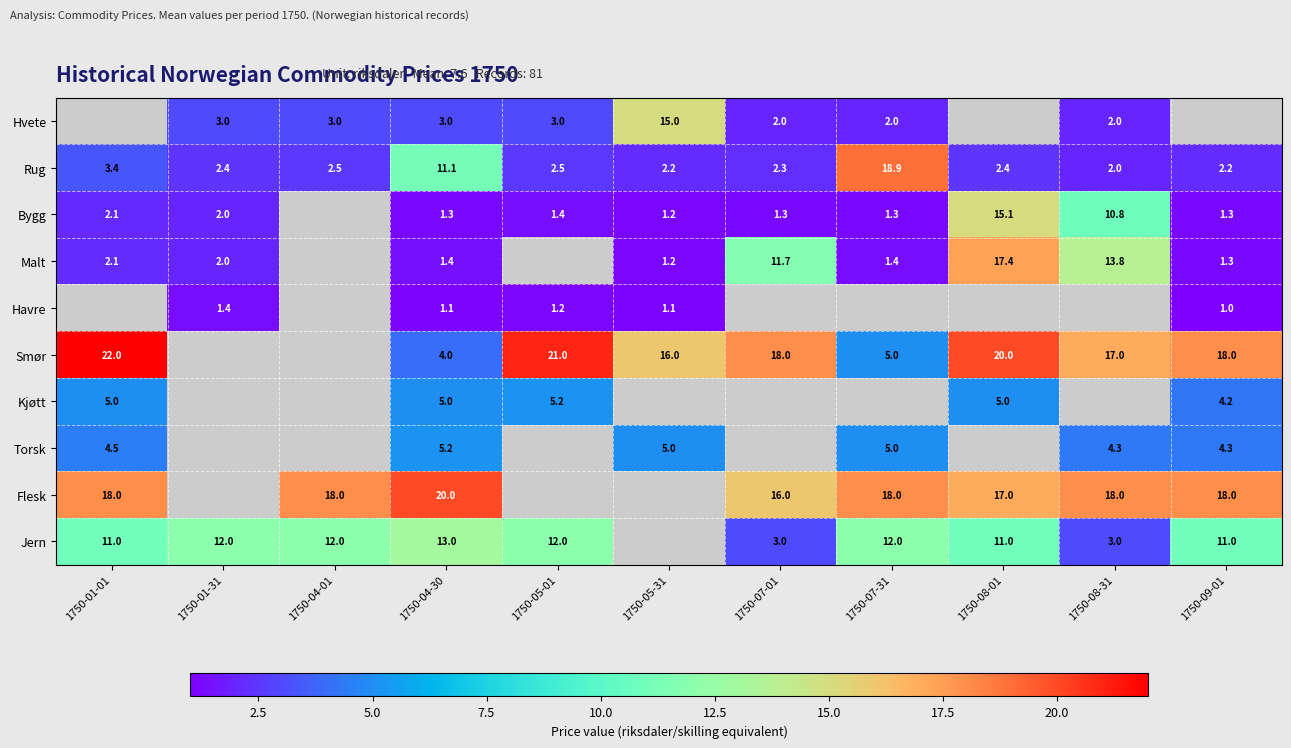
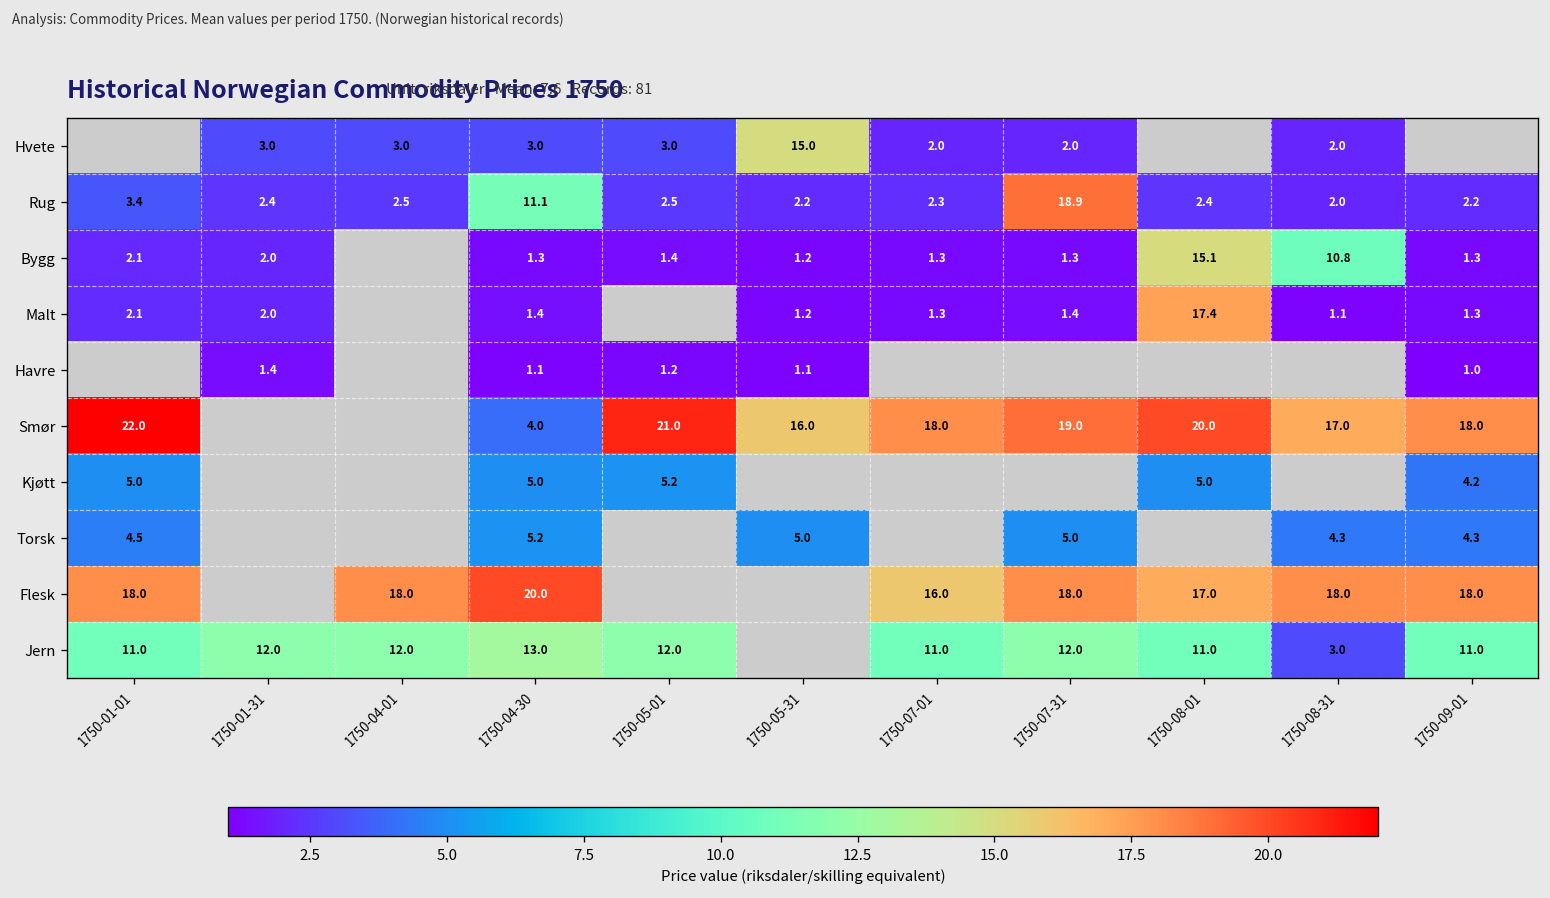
  {
    "Hvete": {
      "1750-01-31": 3.0,
      "1750-04-01": 3.0,
      "1750-04-30": 3.0,
      "1750-05-01": 3.0,
      "1750-05-31": 15.0,
      "1750-07-01": 2.0,
      "1750-07-31": 2.0,
      "1750-08-31": 2.0
    },
    "Rug": {
      "1750-01-01": 3.4,
      "1750-01-31": 2.4,
      "1750-04-01": 2.5,
      "1750-04-30": 11.1,
      "1750-05-01": 2.5,
      "1750-05-31": 2.2,
      "1750-07-01": 2.3,
      "1750-07-31": 18.9,
      "1750-08-01": 2.4,
      "1750-08-31": 2.0,
      "1750-09-01": 2.2
    },
    "Bygg": {
      "1750-01-01": 2.1,
      "1750-01-31": 2.0,
      "1750-04-30": 1.3,
      "1750-05-01": 1.4,
      "1750-05-31": 1.2,
      "1750-07-01": 1.3,
      "1750-07-31": 1.3,
      "1750-08-01": 15.1,
      "1750-08-31": 10.8,
      "1750-09-01": 1.3
    },
    "Malt": {
      "1750-01-01": 2.1,
      "1750-01-31": 2.0,
      "1750-04-30": 1.4,
      "1750-05-31": 1.2,
-     "1750-07-01": 11.7,
+     "1750-07-01": 1.3,
      "1750-07-31": 1.4,
      "1750-08-01": 17.4,
-     "1750-08-31": 13.8,
+     "1750-08-31": 1.1,
      "1750-09-01": 1.3
    },
    "Havre": {
      "1750-01-31": 1.4,
      "1750-04-30": 1.1,
      "1750-05-01": 1.2,
      "1750-05-31": 1.1,
      "1750-09-01": 1.0
    },
    "Smør": {
      "1750-01-01": 22.0,
      "1750-04-30": 4.0,
      "1750-05-01": 21.0,
      "1750-05-31": 16.0,
      "1750-07-01": 18.0,
-     "1750-07-31": 5.0,
+     "1750-07-31": 19.0,
      "1750-08-01": 20.0,
      "1750-08-31": 17.0,
      "1750-09-01": 18.0
    },
    "Kjøtt": {
      "1750-01-01": 5.0,
      "1750-04-30": 5.0,
      "1750-05-01": 5.2,
      "1750-08-01": 5.0,
      "1750-09-01": 4.2
    },
    "Torsk": {
      "1750-01-01": 4.5,
      "1750-04-30": 5.2,
      "1750-05-31": 5.0,
      "1750-07-31": 5.0,
      "1750-08-31": 4.3,
      "1750-09-01": 4.3
    },
    "Flesk": {
      "1750-01-01": 18.0,
      "1750-04-01": 18.0,
      "1750-04-30": 20.0,
      "1750-07-01": 16.0,
      "1750-07-31": 18.0,
      "1750-08-01": 17.0,
      "1750-08-31": 18.0,
      "1750-09-01": 18.0
    },
    "Jern": {
      "1750-01-01": 11.0,
      "1750-01-31": 12.0,
      "1750-04-01": 12.0,
      "1750-04-30": 13.0,
      "1750-05-01": 12.0,
-     "1750-07-01": 3.0,
+     "1750-07-01": 11.0,
      "1750-07-31": 12.0,
      "1750-08-01": 11.0,
      "1750-08-31": 3.0,
      "1750-09-01": 11.0
    }
  }
